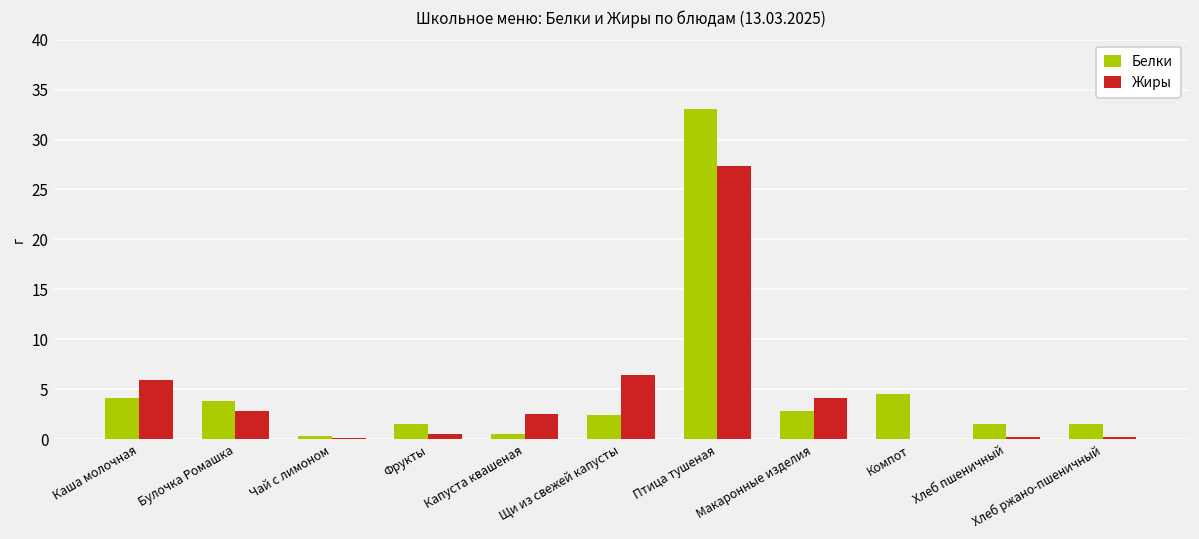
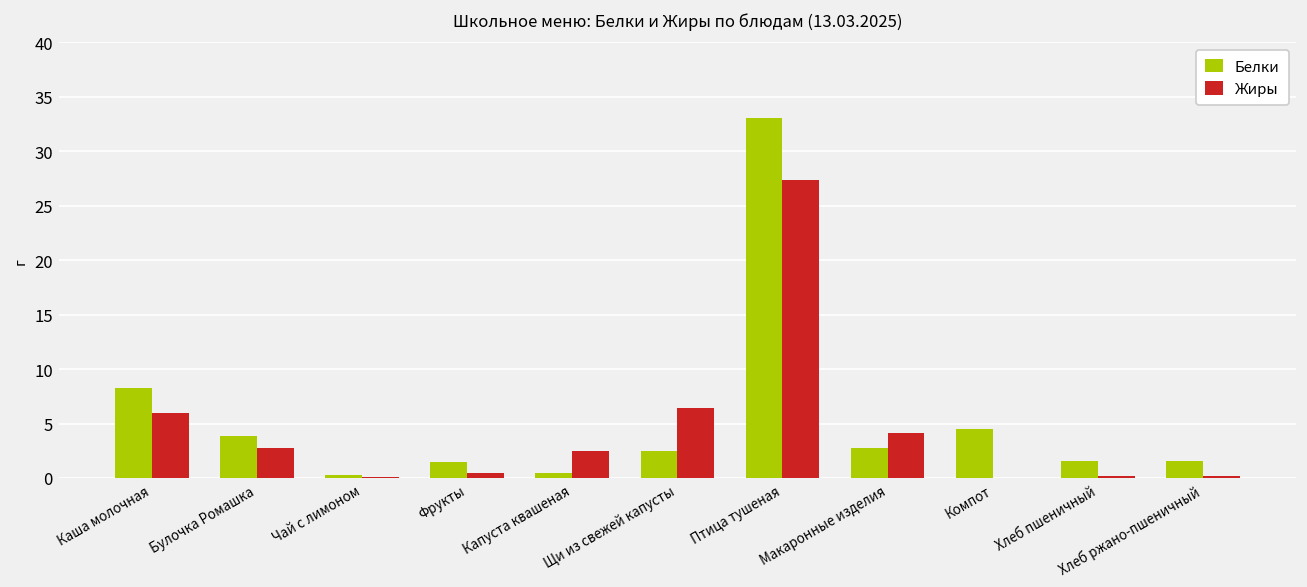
  {
    "Белки": {
-     "Каша молочная": 4,
+     "Каша молочная": 8,
      "Булочка Ромашка": 4,
      "Фрукты": 2,
      "Капуста квашеная": 1,
      "Щи из свежей капусты": 2,
      "Птица тушеная": 33,
      "Макаронные изделия": 3,
      "Компот": 4,
      "Хлеб пшеничный": 2,
      "Хлеб ржано-пшеничный": 2
    },
    "Жиры": {
      "Каша молочная": 6,
      "Булочка Ромашка": 3,
      "Фрукты": 1,
      "Капуста квашеная": 3,
      "Щи из свежей капусты": 6,
      "Птица тушеная": 27,
      "Макаронные изделия": 4
    }
  }
